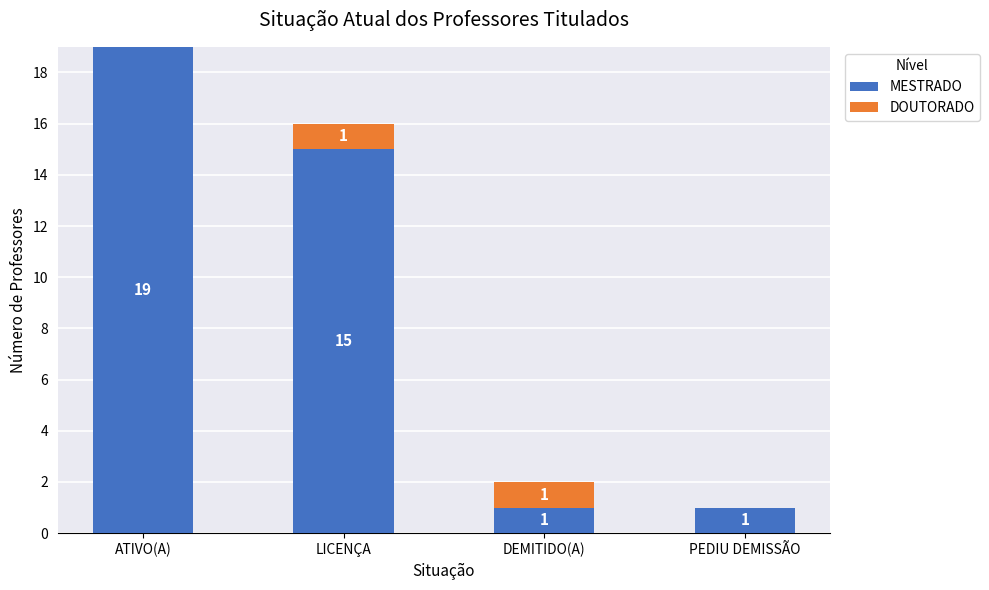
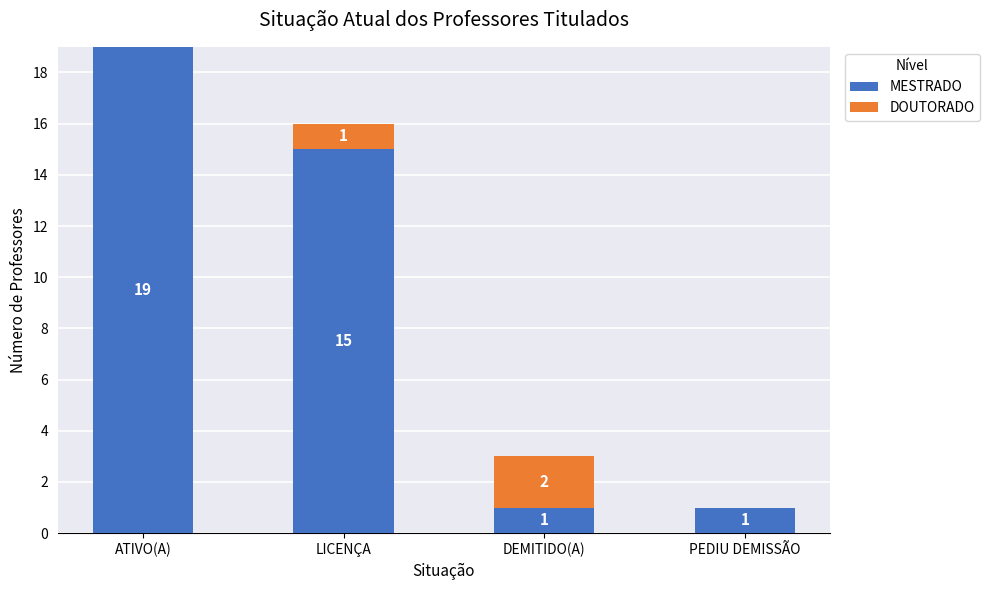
  {
    "MESTRADO": {
      "ATIVO(A)": 19,
      "LICENÇA": 15,
      "DEMITIDO(A)": 1,
      "PEDIU DEMISSÃO": 1
    },
    "DOUTORADO": {
      "LICENÇA": 1,
-     "DEMITIDO(A)": 1
+     "DEMITIDO(A)": 2
    }
  }
